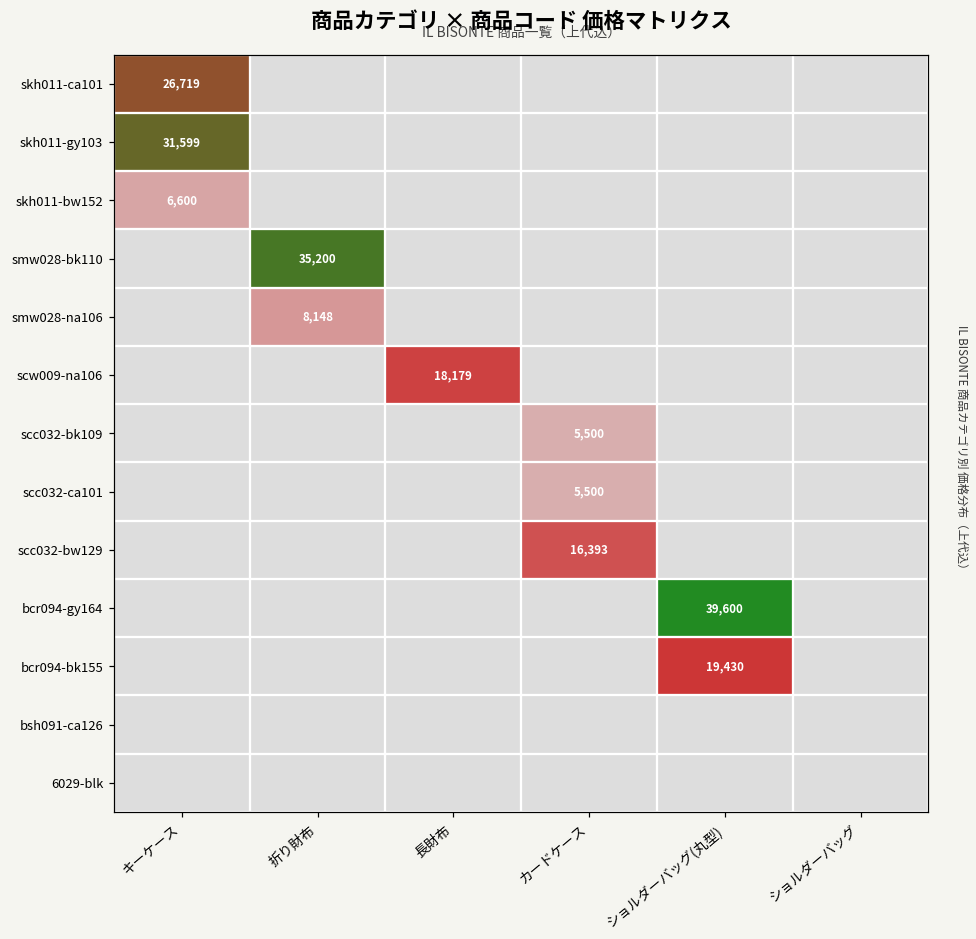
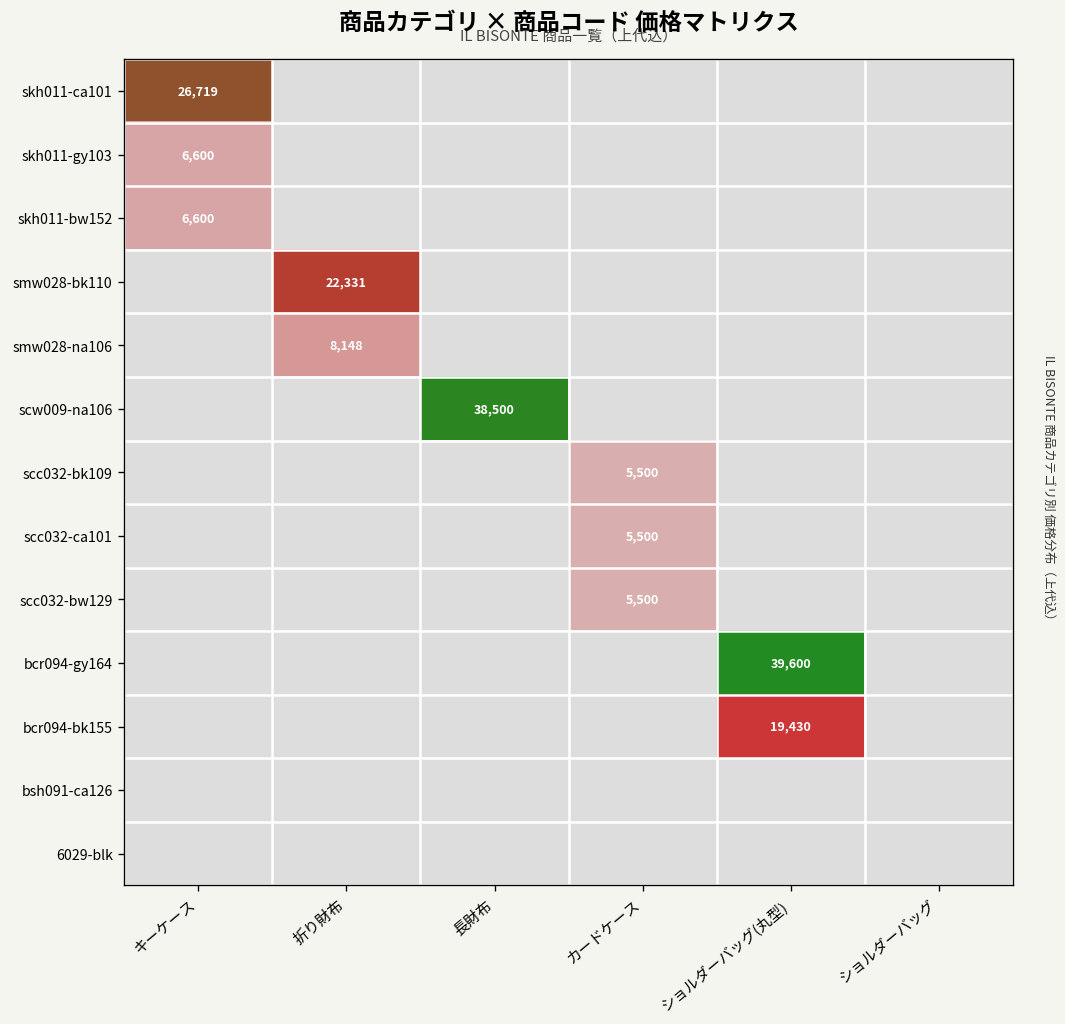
  {
    "skh011-ca101": {
      "キーケース": "26,719"
    },
    "skh011-gy103": {
-     "キーケース": "31,599"
+     "キーケース": "6,600"
    },
    "skh011-bw152": {
      "キーケース": "6,600"
    },
    "smw028-bk110": {
-     "折り財布": "35,200"
+     "折り財布": "22,331"
    },
    "smw028-na106": {
      "折り財布": "8,148"
    },
    "scw009-na106": {
-     "長財布": "18,179"
+     "長財布": "38,500"
    },
    "scc032-bk109": {
      "カードケース": "5,500"
    },
    "scc032-ca101": {
      "カードケース": "5,500"
    },
    "scc032-bw129": {
-     "カードケース": "16,393"
+     "カードケース": "5,500"
    },
    "bcr094-gy164": {
      "ショルダーバッグ(丸型)": "39,600"
    },
    "bcr094-bk155": {
      "ショルダーバッグ(丸型)": "19,430"
    }
  }
